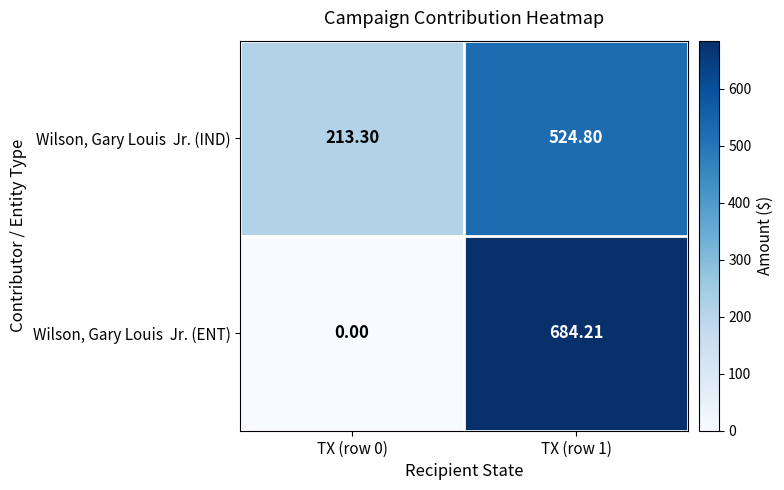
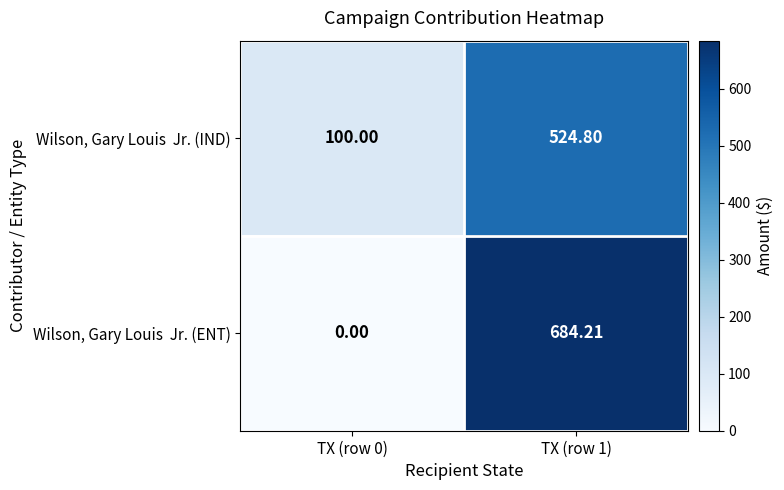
  {
    "Wilson, Gary Louis Jr. (IND)": {
-     "TX (row 0)": 213.30,
+     "TX (row 0)": 100.00,
      "TX (row 1)": 524.80
    },
    "Wilson, Gary Louis Jr. (ENT)": {
      "TX (row 0)": 0.00,
      "TX (row 1)": 684.21
    }
  }
